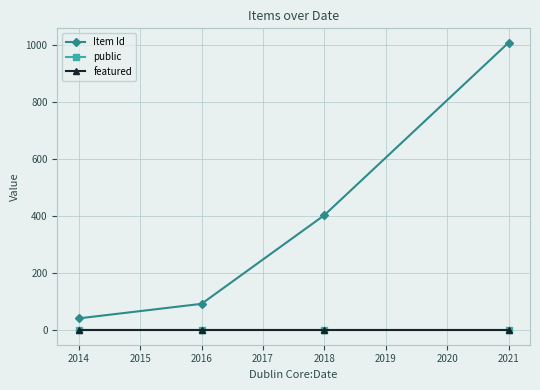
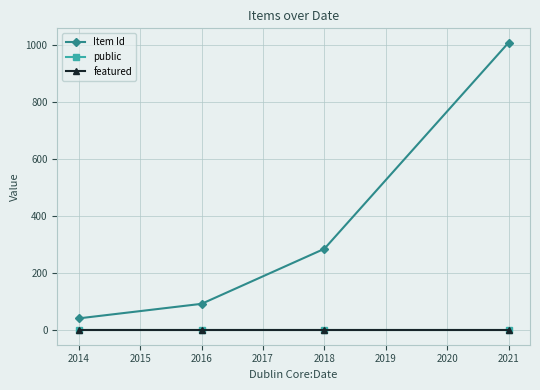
  {
    "Item Id": {
      "2014": 40,
      "2016": 90,
-     "2018": 400,
+     "2018": 290,
      "2021": 1010
    },
    "featured": {
      "2014": 0,
      "2016": 0,
      "2018": 0,
      "2021": 0
    }
  }
